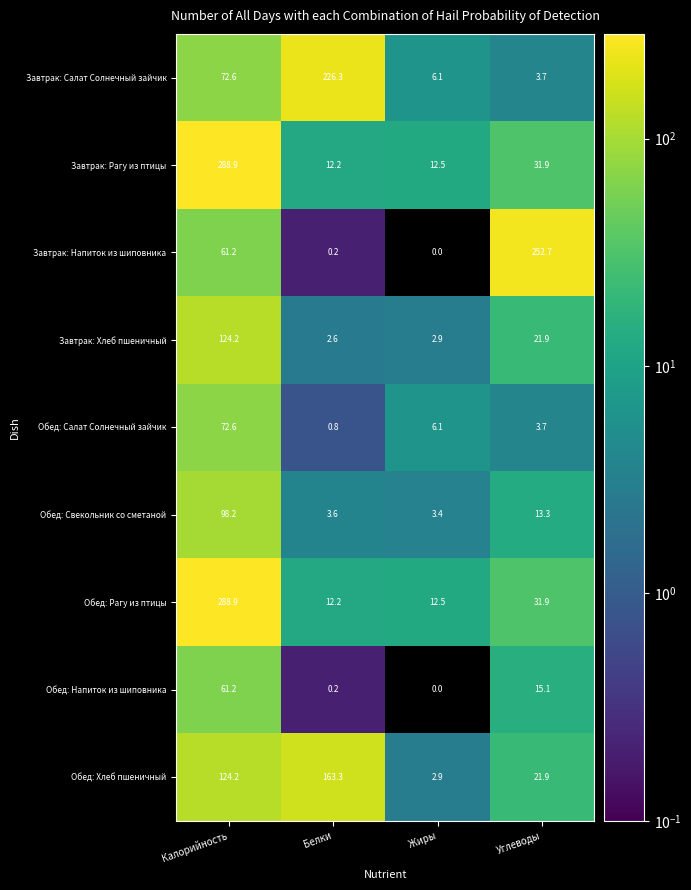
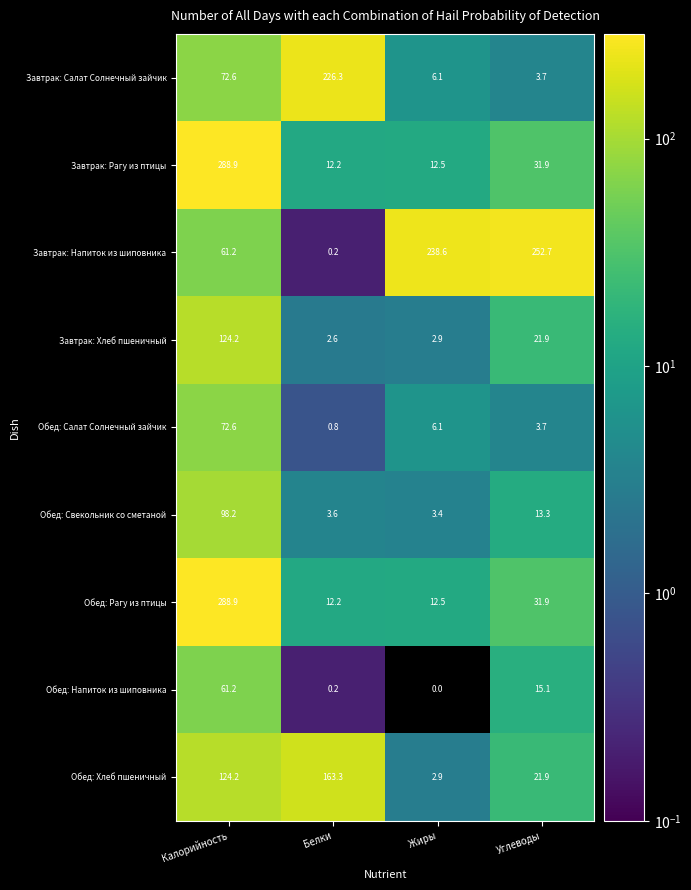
  {
    "Завтрак: Салат Солнечный зайчик": {
      "Калорийность": 72.6,
      "Белки": 226.3,
      "Жиры": 6.1,
      "Углеводы": 3.7
    },
    "Завтрак: Рагу из птицы": {
      "Калорийность": 288.9,
      "Белки": 12.2,
      "Жиры": 12.5,
      "Углеводы": 31.9
    },
    "Завтрак: Напиток из шиповника": {
      "Калорийность": 61.2,
      "Белки": 0.2,
-     "Жиры": 0.0,
+     "Жиры": 238.6,
      "Углеводы": 252.7
    },
    "Завтрак: Хлеб пшеничный": {
      "Калорийность": 124.2,
      "Белки": 2.6,
      "Жиры": 2.9,
      "Углеводы": 21.9
    },
    "Обед: Салат Солнечный зайчик": {
      "Калорийность": 72.6,
      "Белки": 0.8,
      "Жиры": 6.1,
      "Углеводы": 3.7
    },
    "Обед: Свекольник со сметаной": {
      "Калорийность": 98.2,
      "Белки": 3.6,
      "Жиры": 3.4,
      "Углеводы": 13.3
    },
    "Обед: Рагу из птицы": {
      "Калорийность": 288.9,
      "Белки": 12.2,
      "Жиры": 12.5,
      "Углеводы": 31.9
    },
    "Обед: Напиток из шиповника": {
      "Калорийность": 61.2,
      "Белки": 0.2,
      "Жиры": 0.0,
      "Углеводы": 15.1
    },
    "Обед: Хлеб пшеничный": {
      "Калорийность": 124.2,
      "Белки": 163.3,
      "Жиры": 2.9,
      "Углеводы": 21.9
    }
  }
